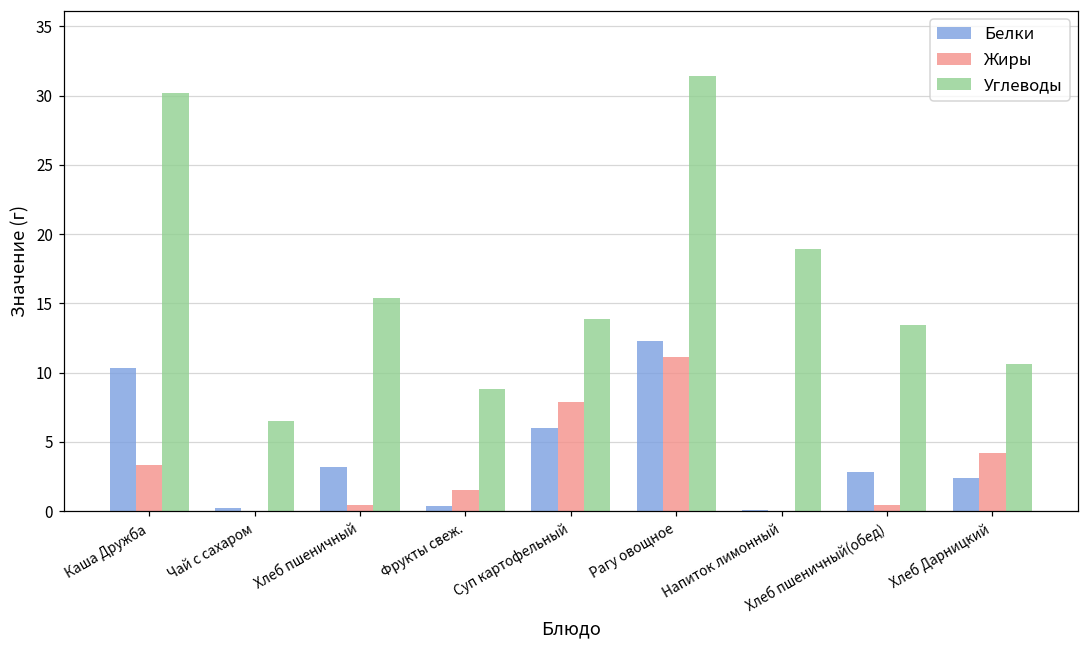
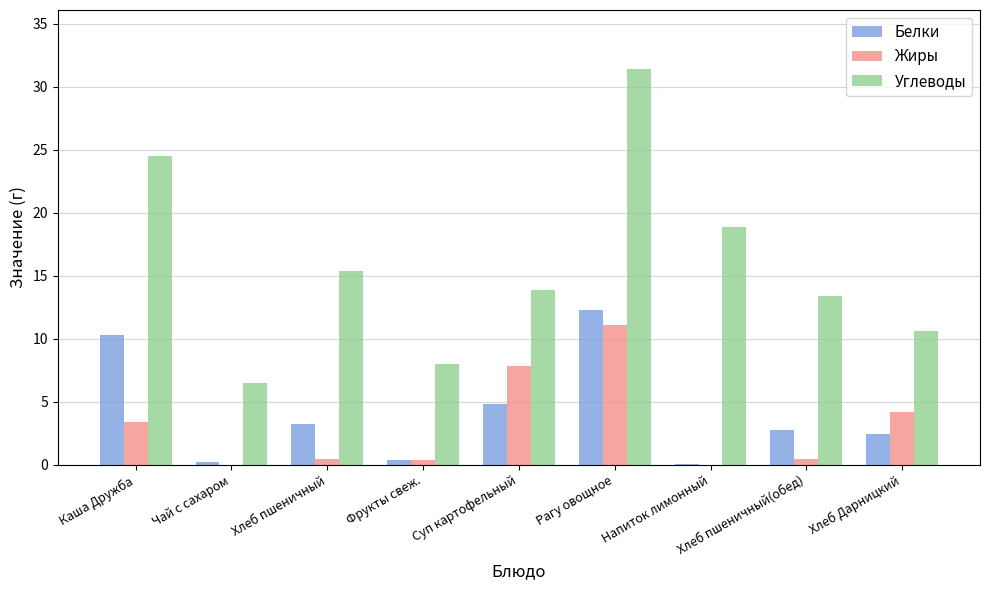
  {
    "Белки": {
      "Каша Дружба": 10.3,
      "Чай с сахаром": 0.2,
      "Хлеб пшеничный": 3.2,
      "Фрукты свеж.": 0.4,
-     "Суп картофельный": 6.0,
+     "Суп картофельный": 4.8,
      "Рагу овощное": 12.3,
      "Хлеб пшеничный(обед)": 2.8,
      "Хлеб Дарницкий": 2.4
    },
    "Жиры": {
      "Каша Дружба": 3.4,
      "Чай с сахаром": 0.0,
      "Хлеб пшеничный": 0.5,
-     "Фрукты свеж.": 1.5,
+     "Фрукты свеж.": 0.4,
      "Суп картофельный": 7.9,
      "Рагу овощное": 11.1,
      "Хлеб пшеничный(обед)": 0.4,
      "Хлеб Дарницкий": 4.2
    },
    "Углеводы": {
-     "Каша Дружба": 30.2,
+     "Каша Дружба": 24.5,
      "Чай с сахаром": 6.5,
      "Хлеб пшеничный": 15.4,
-     "Фрукты свеж.": 8.8,
+     "Фрукты свеж.": 8.0,
      "Суп картофельный": 13.9,
      "Рагу овощное": 31.4,
      "Напиток лимонный": 18.9,
      "Хлеб пшеничный(обед)": 13.4,
      "Хлеб Дарницкий": 10.6
    }
  }
